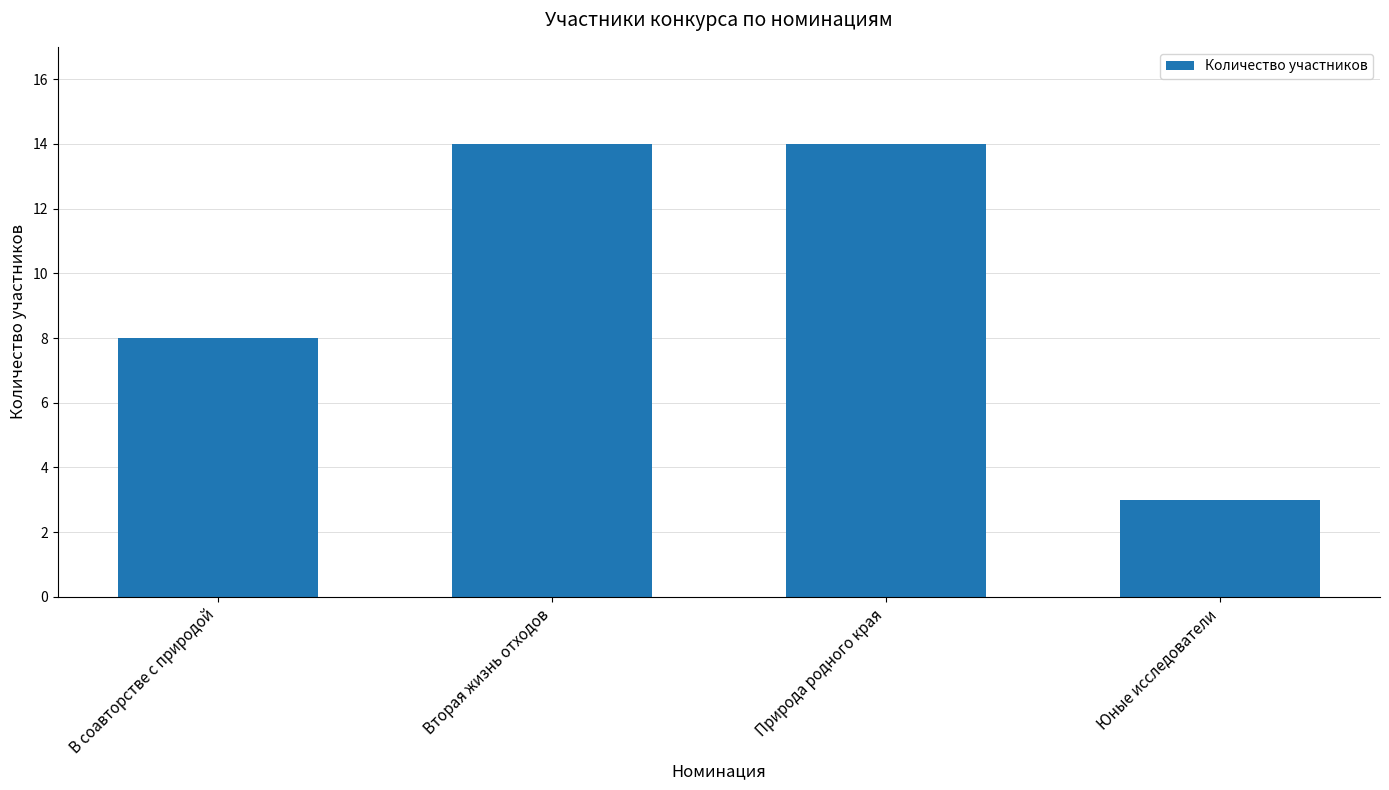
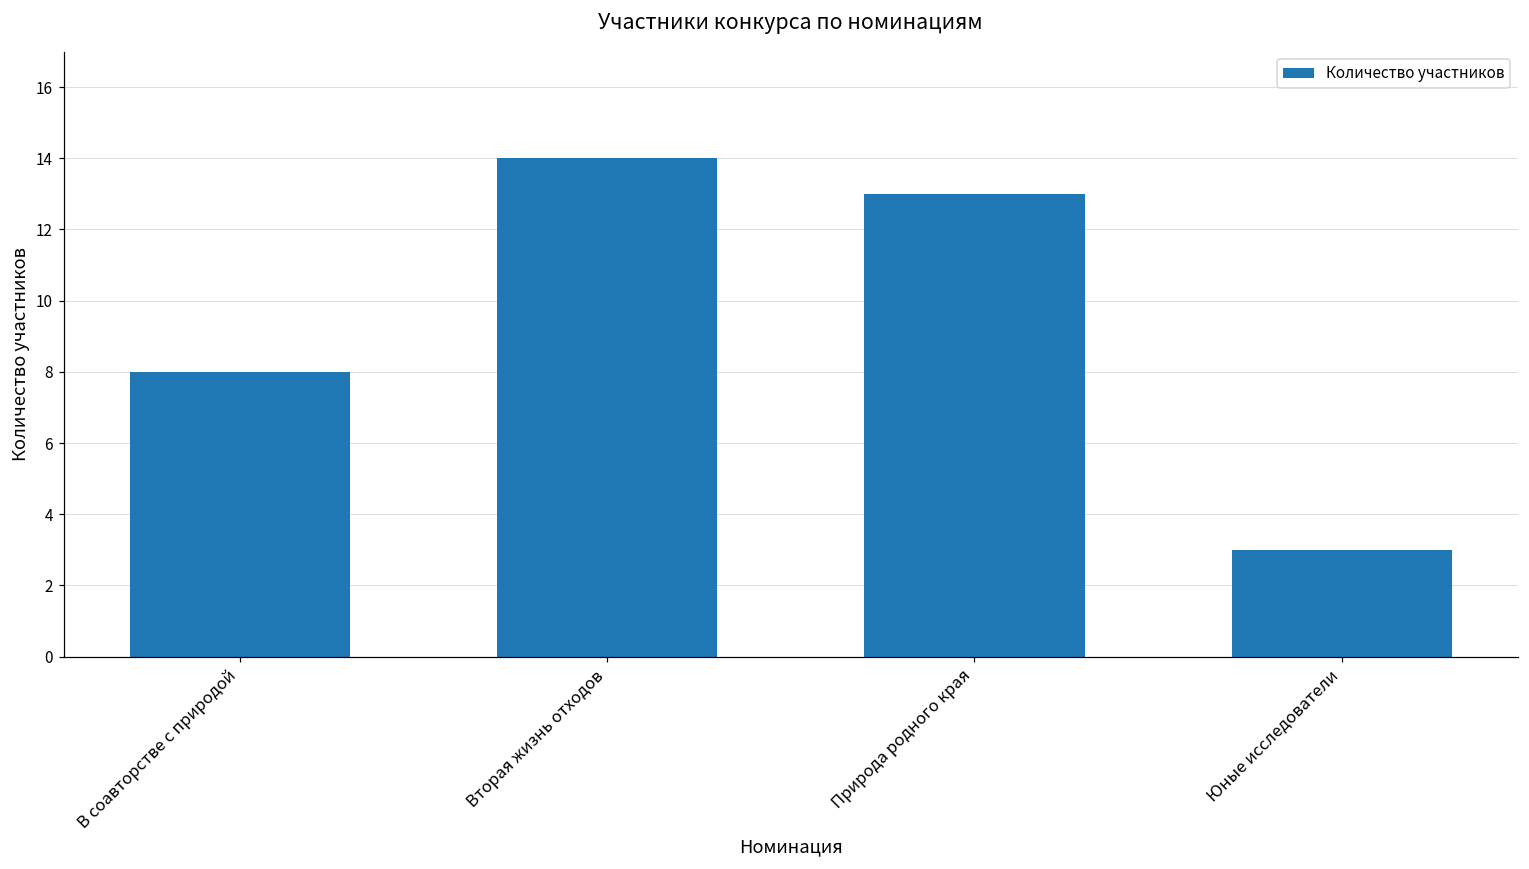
  {
    "В соавторстве с природой": 8,
    "Вторая жизнь отходов": 14,
-   "Природа родного края": 14,
+   "Природа родного края": 13,
    "Юные исследователи": 3
  }
